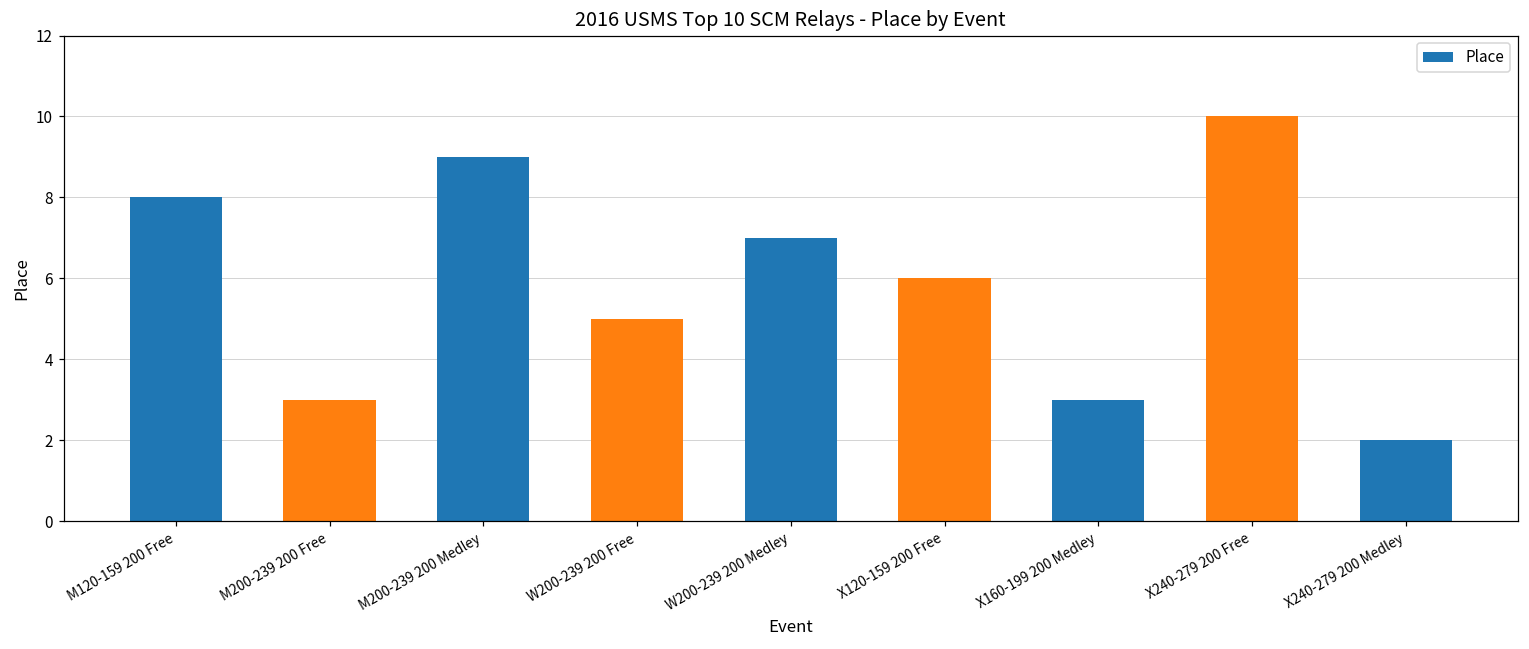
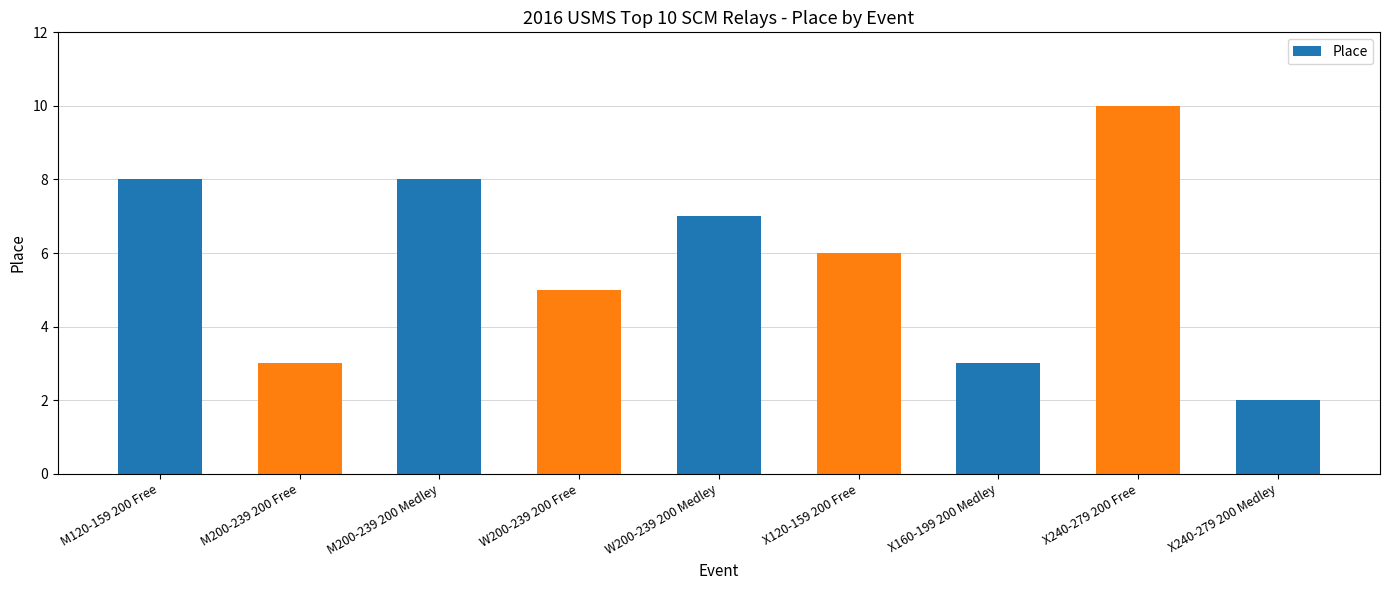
  {
    "M120-159 200 Free": 8,
    "M200-239 200 Free": 3,
-   "M200-239 200 Medley": 9,
+   "M200-239 200 Medley": 8,
    "W200-239 200 Free": 5,
    "W200-239 200 Medley": 7,
    "X120-159 200 Free": 6,
    "X160-199 200 Medley": 3,
    "X240-279 200 Free": 10,
    "X240-279 200 Medley": 2
  }
